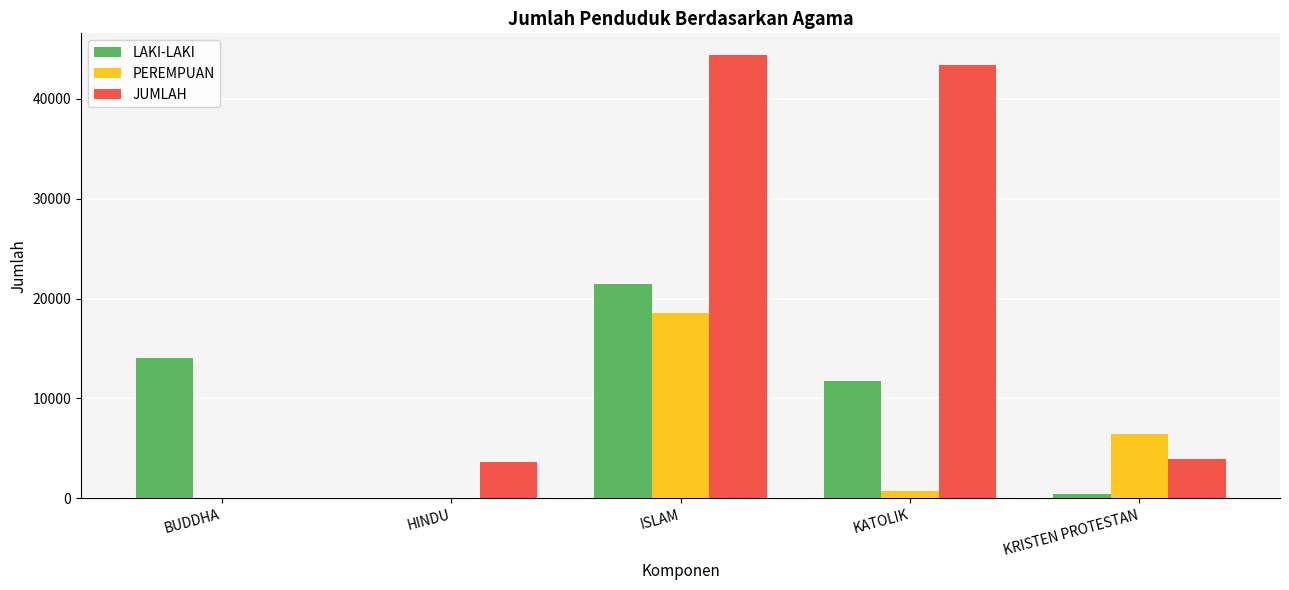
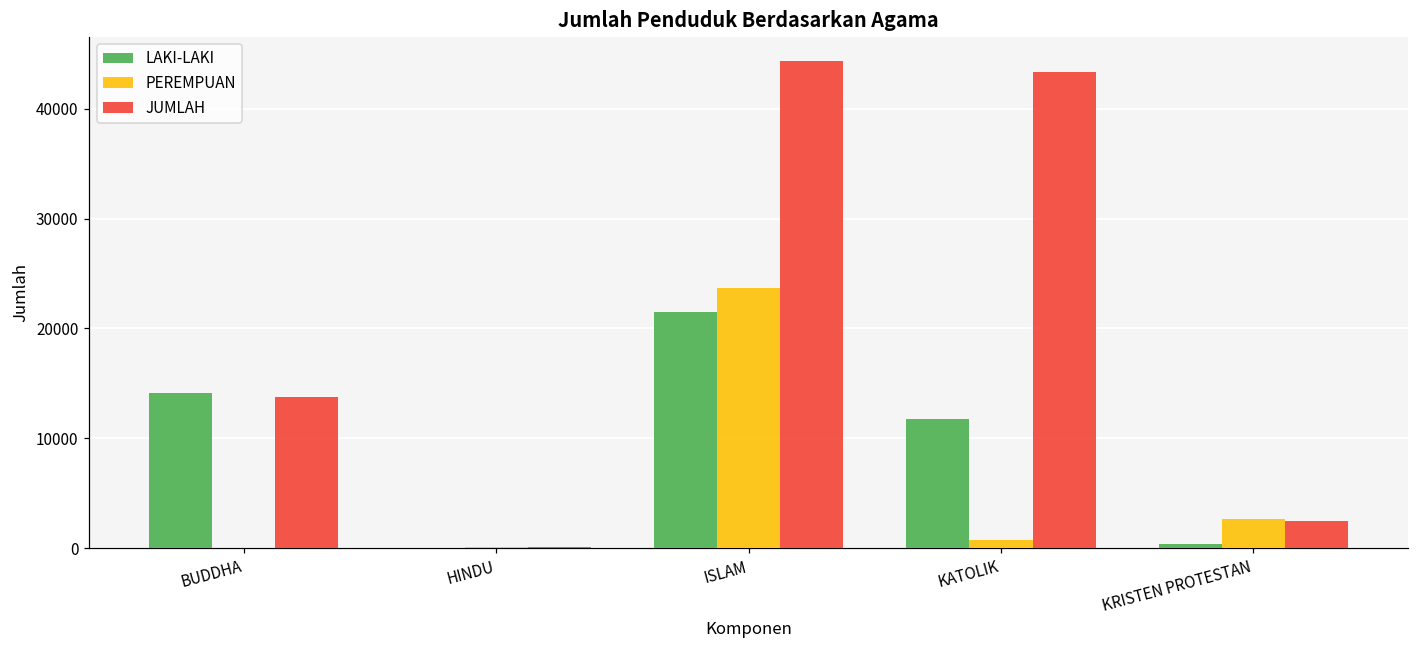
  {
    "LAKI-LAKI": {
      "BUDDHA": 14000,
      "ISLAM": 21000,
      "KATOLIK": 12000,
      "KRISTEN PROTESTAN": 0
    },
    "PEREMPUAN": {
-     "ISLAM": 19000,
+     "ISLAM": 24000,
      "KATOLIK": 1000,
-     "KRISTEN PROTESTAN": 6000
+     "KRISTEN PROTESTAN": 3000
    },
    "JUMLAH": {
-     "BUDDHA": 0,
-     "HINDU": 4000,
+     "BUDDHA": 14000,
+     "HINDU": 0,
      "ISLAM": 44000,
      "KATOLIK": 43000,
-     "KRISTEN PROTESTAN": 4000
+     "KRISTEN PROTESTAN": 2000
    }
  }
